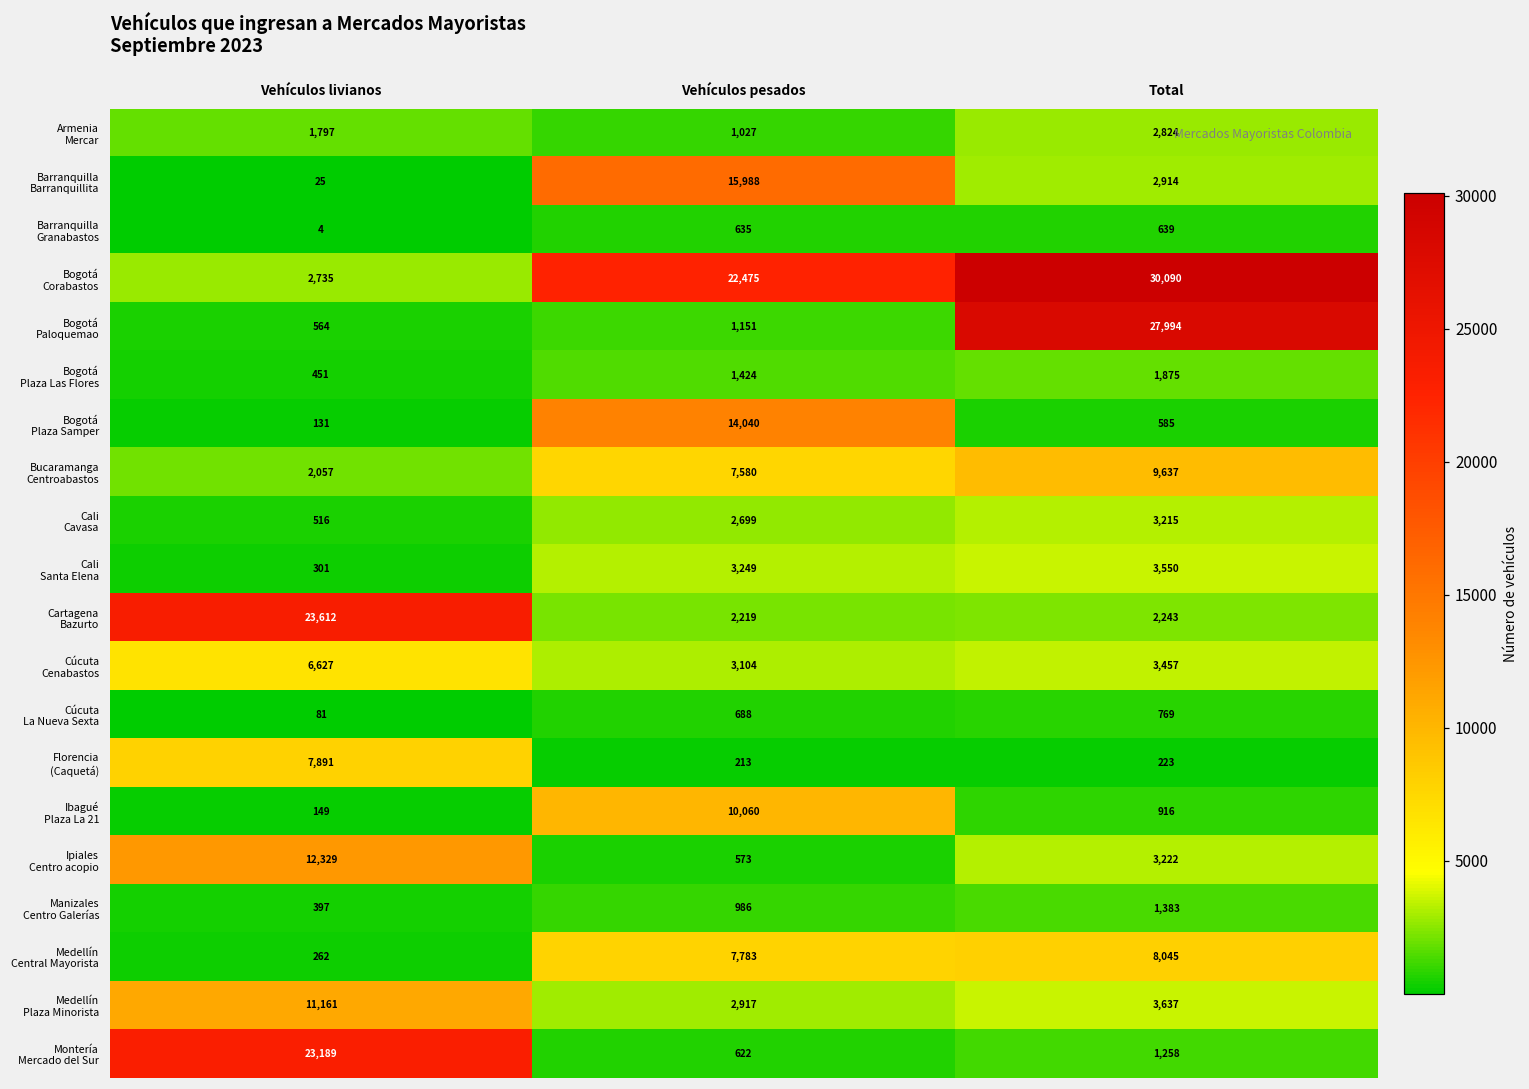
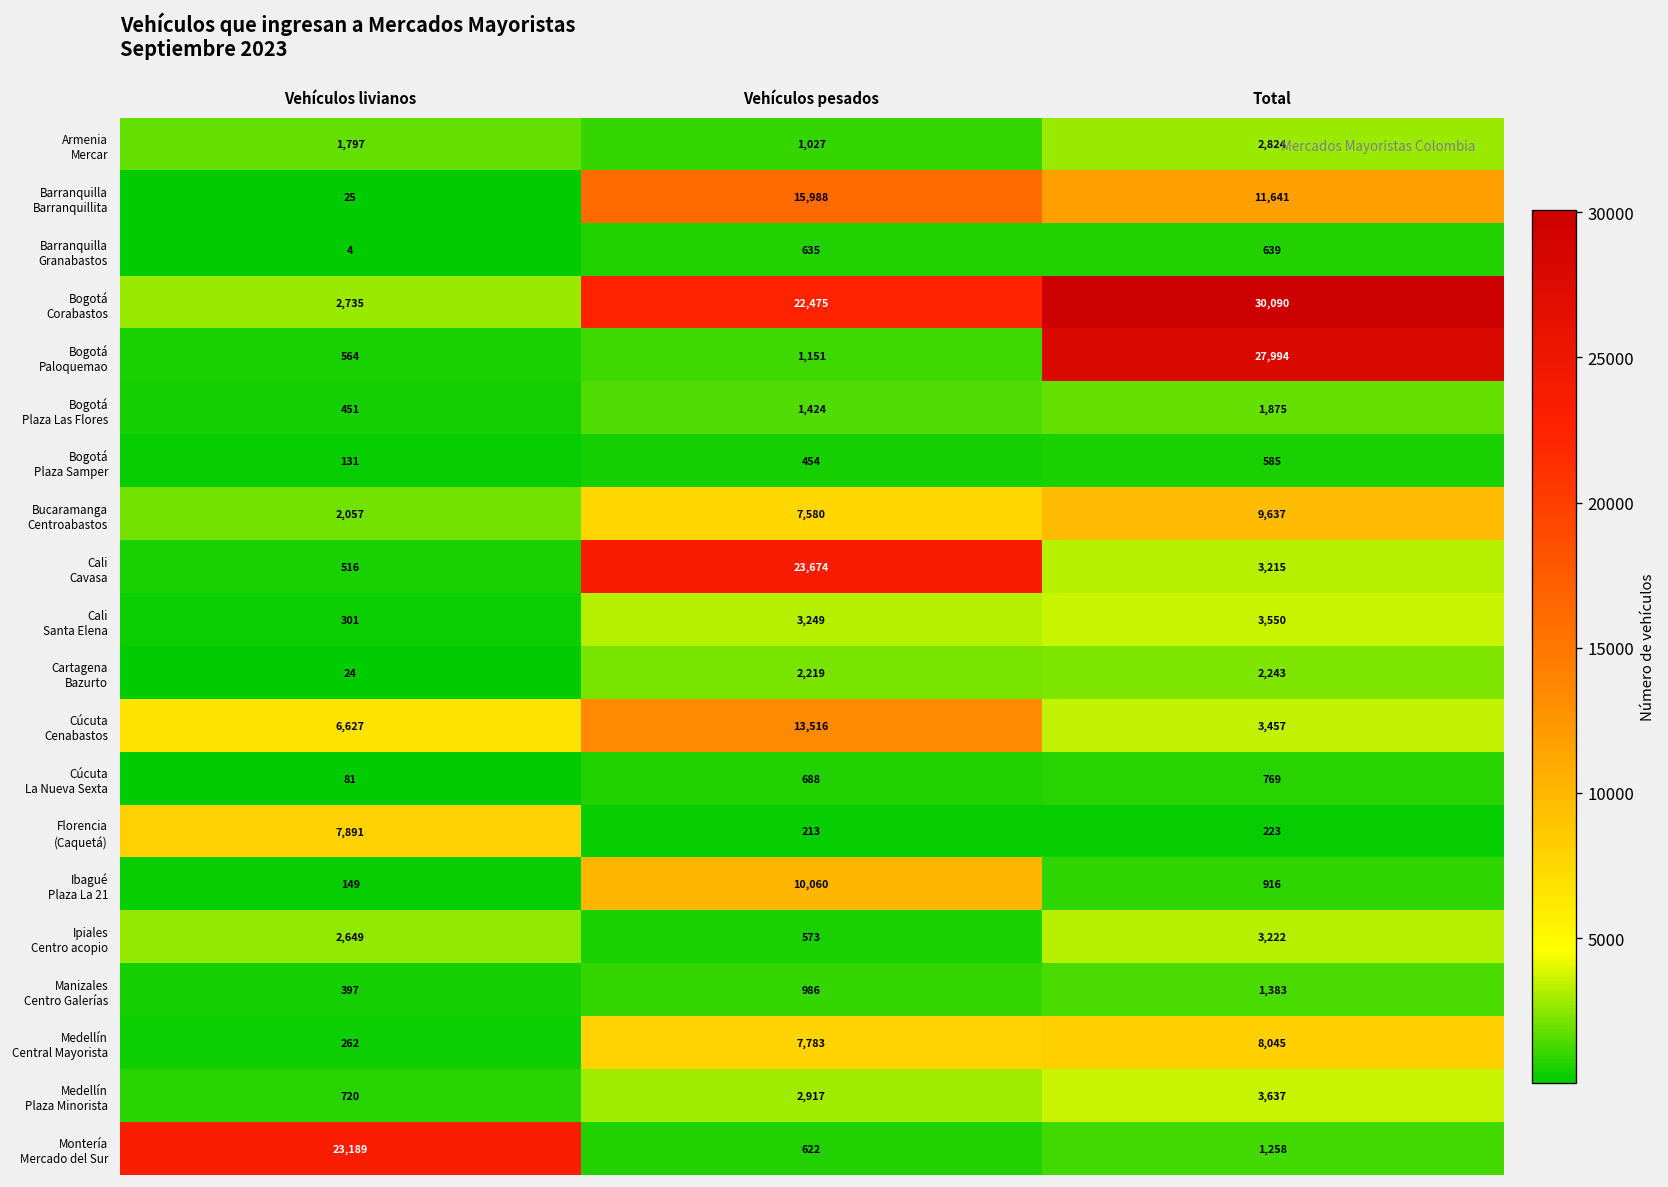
  {
    "Armenia Mercar": {
      "Vehículos livianos": "1,797",
      "Vehículos pesados": "1,027"
    },
    "Barranquilla Barranquillita": {
      "Vehículos livianos": "25",
      "Vehículos pesados": "15,988",
-     "Total": "2,914"
+     "Total": "11,641"
    },
    "Barranquilla Granabastos": {
      "Vehículos livianos": "4",
      "Vehículos pesados": "635",
      "Total": "639"
    },
    "Bogotá Corabastos": {
      "Vehículos livianos": "2,735",
      "Vehículos pesados": "22,475",
      "Total": "30,090"
    },
    "Bogotá Paloquemao": {
      "Vehículos livianos": "564",
      "Vehículos pesados": "1,151",
      "Total": "27,994"
    },
    "Bogotá Plaza Las Flores": {
      "Vehículos livianos": "451",
      "Vehículos pesados": "1,424",
      "Total": "1,875"
    },
    "Bogotá Plaza Samper": {
      "Vehículos livianos": "131",
-     "Vehículos pesados": "14,040",
+     "Vehículos pesados": "454",
      "Total": "585"
    },
    "Bucaramanga Centroabastos": {
      "Vehículos livianos": "2,057",
      "Vehículos pesados": "7,580",
      "Total": "9,637"
    },
    "Cali Cavasa": {
      "Vehículos livianos": "516",
-     "Vehículos pesados": "2,699",
+     "Vehículos pesados": "23,674",
      "Total": "3,215"
    },
    "Cali Santa Elena": {
      "Vehículos livianos": "301",
      "Vehículos pesados": "3,249",
      "Total": "3,550"
    },
    "Cartagena Bazurto": {
-     "Vehículos livianos": "23,612",
+     "Vehículos livianos": "24",
      "Vehículos pesados": "2,219",
      "Total": "2,243"
    },
    "Cúcuta Cenabastos": {
      "Vehículos livianos": "6,627",
-     "Vehículos pesados": "3,104",
+     "Vehículos pesados": "13,516",
      "Total": "3,457"
    },
    "Cúcuta La Nueva Sexta": {
      "Vehículos livianos": "81",
      "Vehículos pesados": "688",
      "Total": "769"
    },
    "Florencia (Caquetá)": {
      "Vehículos livianos": "7,891",
      "Vehículos pesados": "213",
      "Total": "223"
    },
    "Ibagué Plaza La 21": {
      "Vehículos livianos": "149",
      "Vehículos pesados": "10,060",
      "Total": "916"
    },
    "Ipiales Centro acopio": {
-     "Vehículos livianos": "12,329",
+     "Vehículos livianos": "2,649",
      "Vehículos pesados": "573",
      "Total": "3,222"
    },
    "Manizales Centro Galerías": {
      "Vehículos livianos": "397",
      "Vehículos pesados": "986",
      "Total": "1,383"
    },
    "Medellín Central Mayorista": {
      "Vehículos livianos": "262",
      "Vehículos pesados": "7,783",
      "Total": "8,045"
    },
    "Medellín Plaza Minorista": {
-     "Vehículos livianos": "11,161",
+     "Vehículos livianos": "720",
      "Vehículos pesados": "2,917",
      "Total": "3,637"
    },
    "Montería Mercado del Sur": {
      "Vehículos livianos": "23,189",
      "Vehículos pesados": "622",
      "Total": "1,258"
    }
  }
